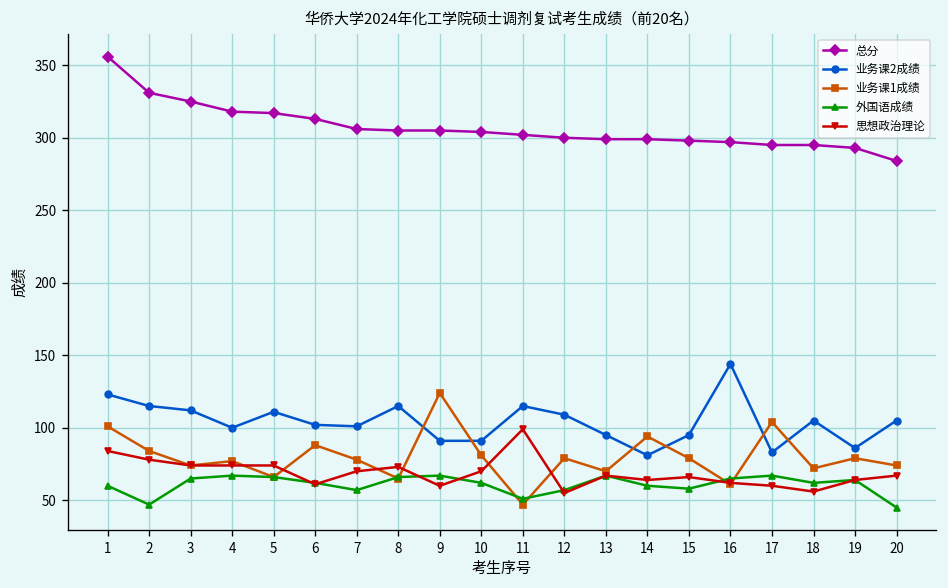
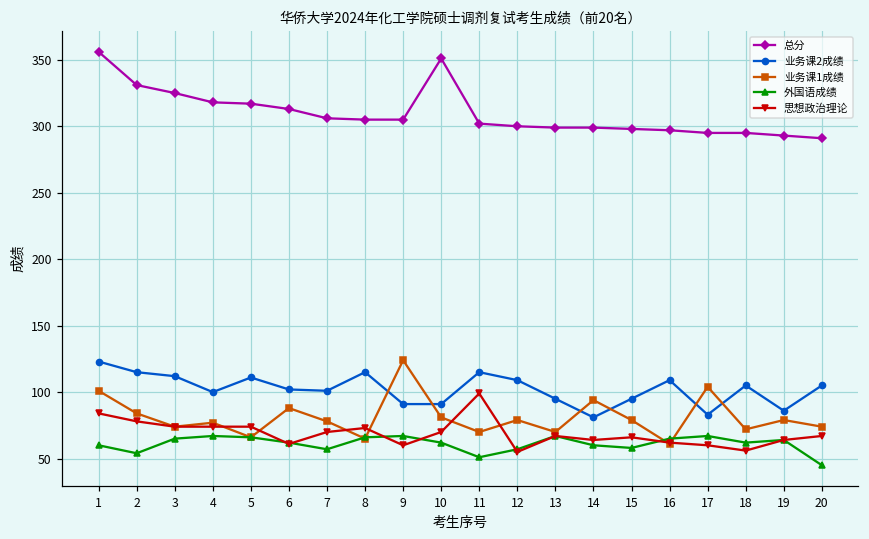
  {
    "总分": {
      "1": 356,
      "2": 331,
      "3": 325,
      "4": 318,
      "5": 317,
      "6": 313,
      "7": 306,
      "8": 305,
      "9": 305,
-     "10": 304,
+     "10": 351,
      "11": 302,
      "12": 300,
      "13": 299,
      "14": 299,
      "15": 298,
      "16": 297,
      "17": 295,
      "18": 295,
      "19": 293,
-     "20": 284
+     "20": 291
    },
    "业务课2成绩": {
      "1": 123,
      "2": 115,
      "3": 112,
      "4": 100,
      "5": 111,
      "6": 102,
      "7": 101,
      "8": 115,
      "9": 91,
      "10": 91,
      "11": 115,
      "12": 109,
      "13": 95,
      "14": 81,
      "15": 95,
-     "16": 144,
+     "16": 109,
      "17": 83,
      "18": 105,
      "19": 86,
      "20": 105
    },
    "业务课1成绩": {
      "1": 101,
      "2": 84,
      "4": 77,
      "6": 88,
      "7": 78,
      "9": 124,
      "10": 81,
-     "11": 47,
+     "11": 70,
      "12": 79,
      "13": 70,
      "14": 94,
      "15": 79,
      "17": 104,
      "18": 72,
      "19": 79,
      "20": 74
    },
    "外国语成绩": {
      "1": 60,
-     "2": 47,
+     "2": 54,
      "3": 65,
      "4": 67,
      "7": 57,
      "9": 67,
      "10": 62,
      "11": 51,
      "14": 60,
      "15": 58,
      "16": 65,
      "17": 67,
      "18": 62,
      "20": 45
    },
    "思想政治理论": {
      "1": 84,
      "2": 78,
      "4": 74,
      "5": 74,
      "7": 70,
      "8": 73,
      "9": 60,
      "10": 70,
      "11": 99,
      "14": 64,
      "15": 66,
      "17": 60,
      "18": 56,
      "20": 67
    }
  }
